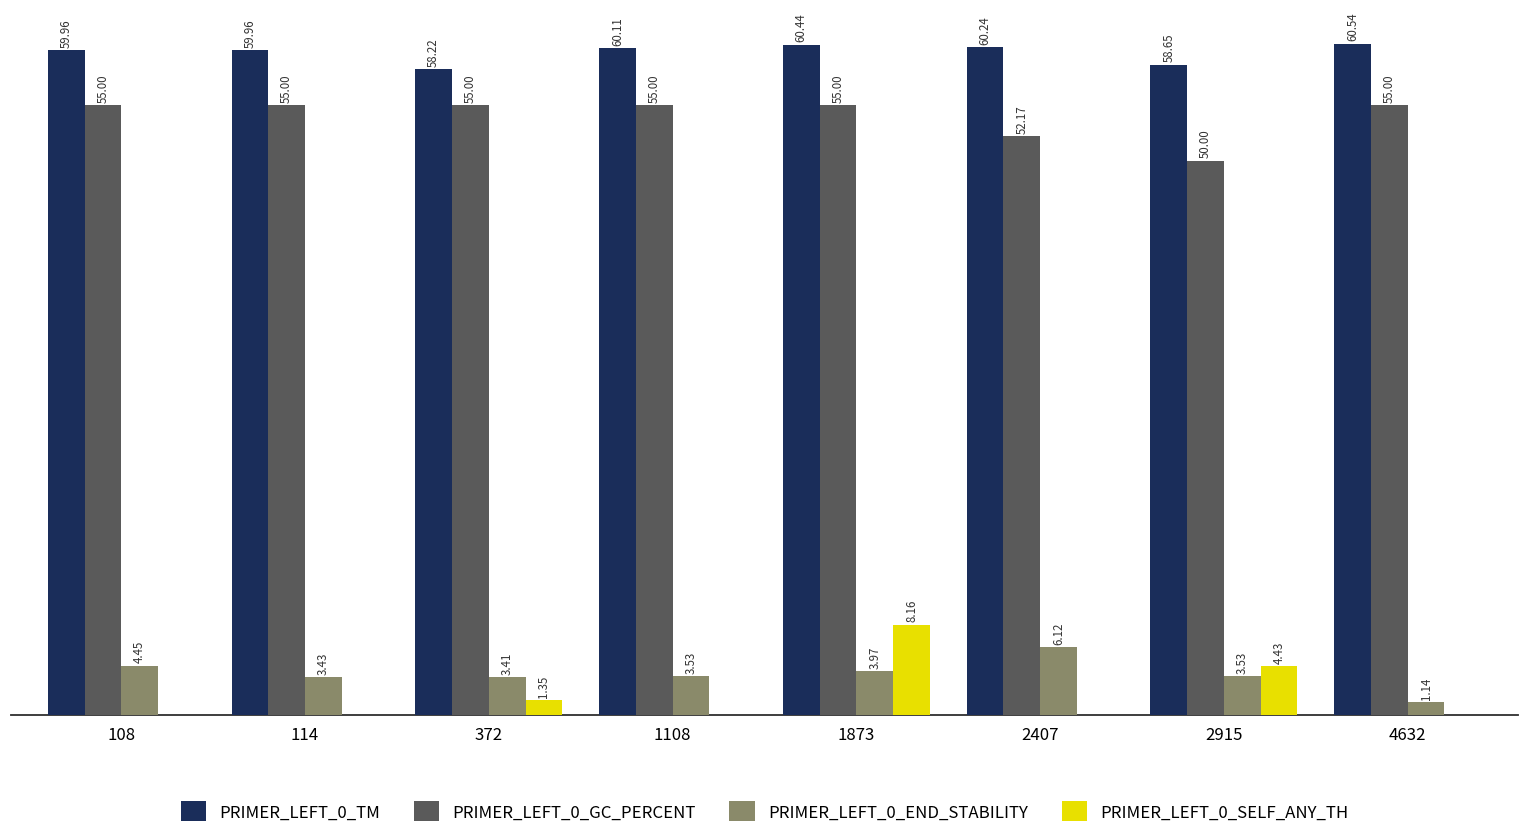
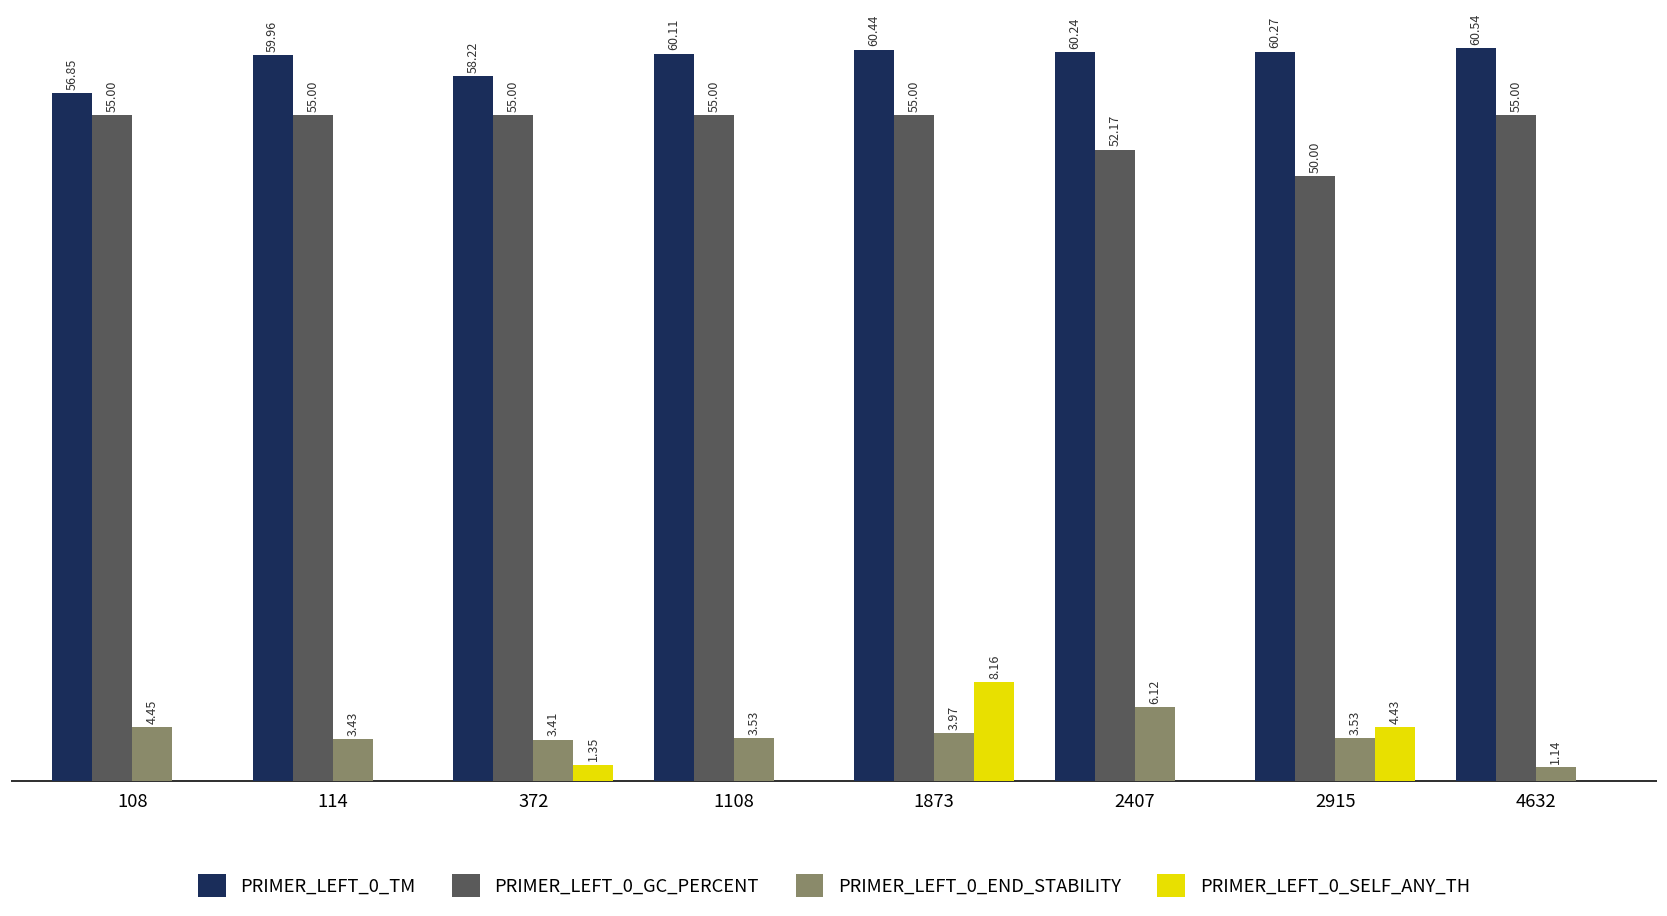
  {
    "PRIMER_LEFT_0_TM": {
-     "108": 59.96,
+     "108": 56.85,
      "114": 59.96,
      "372": 58.22,
      "1108": 60.11,
      "1873": 60.44,
      "2407": 60.24,
-     "2915": 58.65,
+     "2915": 60.27,
      "4632": 60.54
    },
    "PRIMER_LEFT_0_GC_PERCENT": {
      "108": 55.00,
      "114": 55.00,
      "372": 55.00,
      "1108": 55.00,
      "1873": 55.00,
      "2407": 52.17,
      "2915": 50.00,
      "4632": 55.00
    },
    "PRIMER_LEFT_0_END_STABILITY": {
      "108": 4.45,
      "114": 3.43,
      "372": 3.41,
      "1108": 3.53,
      "1873": 3.97,
      "2407": 6.12,
      "2915": 3.53,
      "4632": 1.14
    },
    "PRIMER_LEFT_0_SELF_ANY_TH": {
      "372": 1.35,
      "1873": 8.16,
      "2915": 4.43
    }
  }
